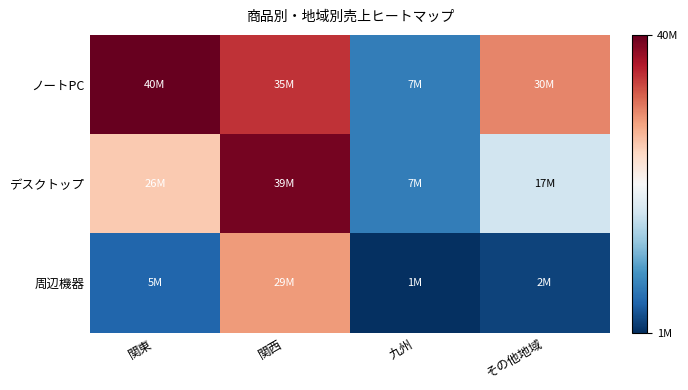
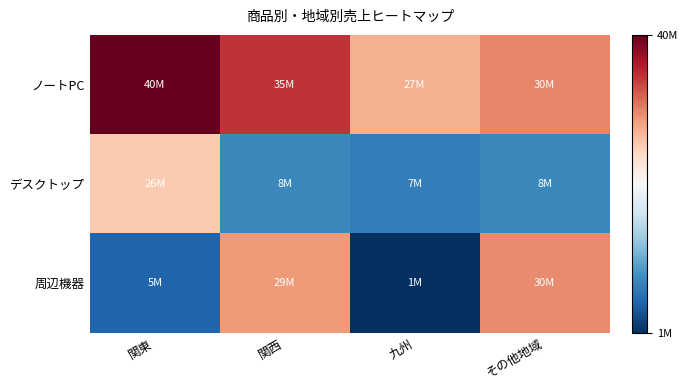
  {
    "ノートPC": {
      "関東": "40M",
      "関西": "35M",
-     "九州": "7M",
+     "九州": "27M",
      "その他地域": "30M"
    },
    "デスクトップ": {
      "関東": "26M",
-     "関西": "39M",
+     "関西": "8M",
      "九州": "7M",
-     "その他地域": "17M"
+     "その他地域": "8M"
    },
    "周辺機器": {
      "関東": "5M",
      "関西": "29M",
      "九州": "1M",
-     "その他地域": "2M"
+     "その他地域": "30M"
    }
  }
